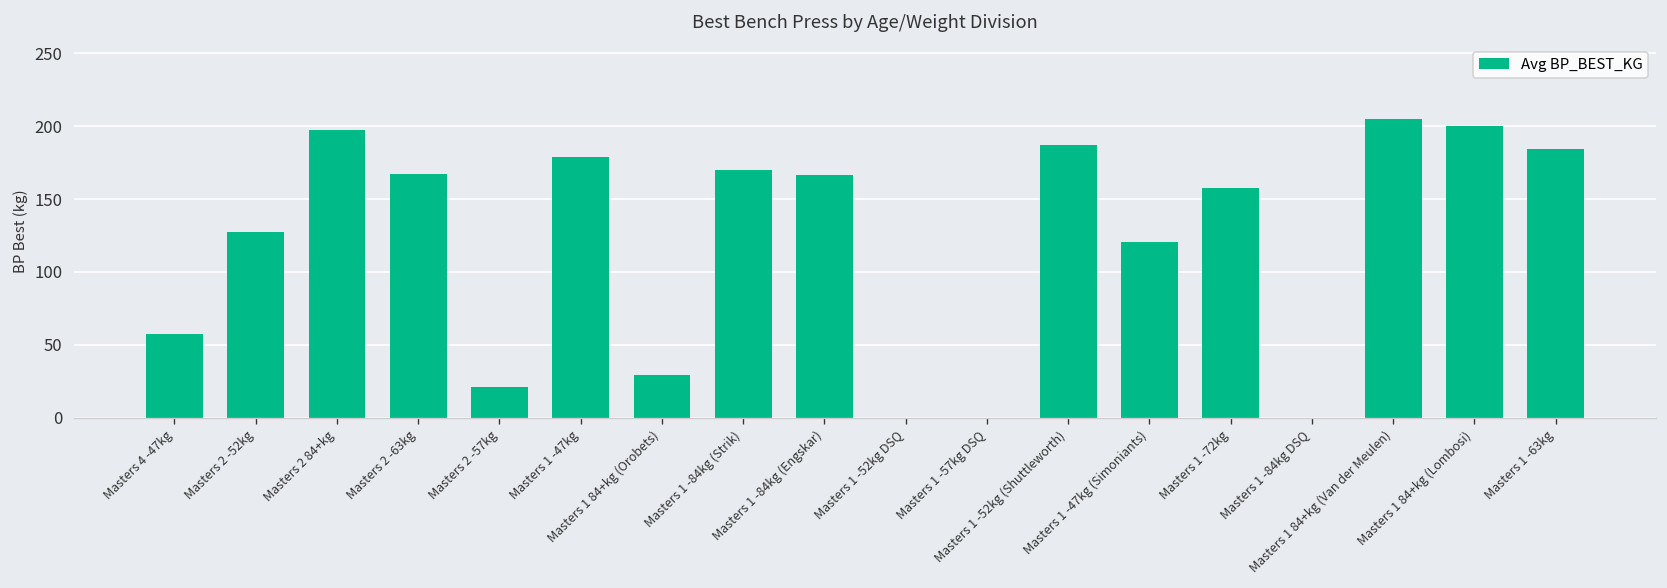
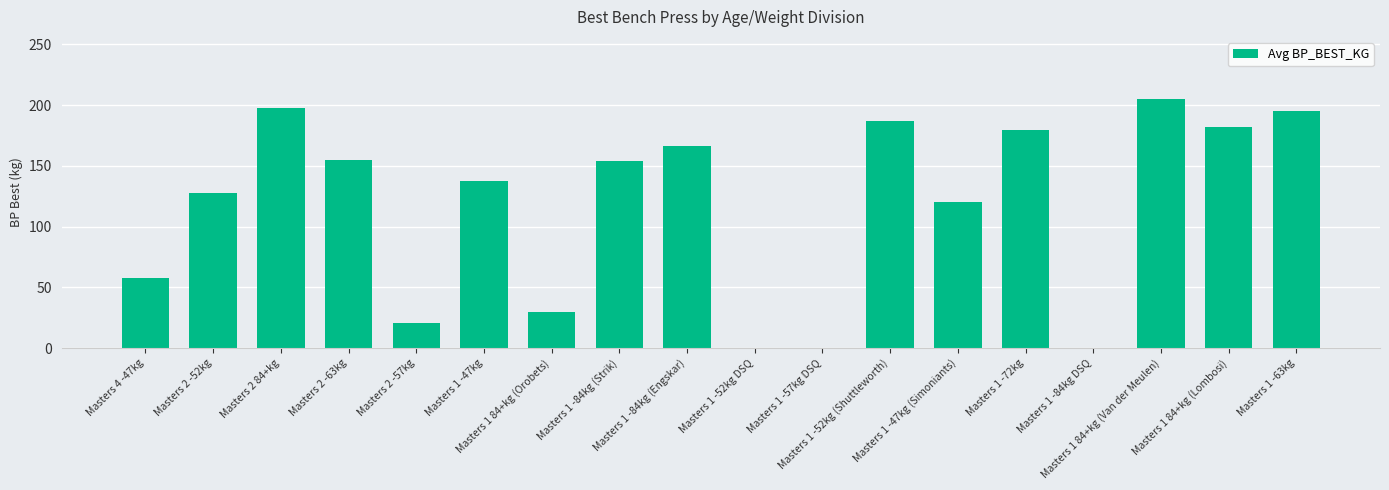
  {
    "Masters 4 -47kg": 58,
    "Masters 2 -52kg": 128,
    "Masters 2 84+kg": 198,
-   "Masters 2 -63kg": 168,
+   "Masters 2 -63kg": 155,
    "Masters 2 -57kg": 21,
-   "Masters 1 -47kg": 179,
+   "Masters 1 -47kg": 138,
    "Masters 1 84+kg (Orobets)": 30,
-   "Masters 1 -84kg (Strik)": 170,
+   "Masters 1 -84kg (Strik)": 154,
    "Masters 1 -84kg (Engskar)": 166,
    "Masters 1 -52kg DSQ": 0,
    "Masters 1 -57kg DSQ": 0,
    "Masters 1 -52kg (Shuttleworth)": 187,
    "Masters 1 -47kg (Simoniants)": 121,
-   "Masters 1 -72kg": 158,
+   "Masters 1 -72kg": 180,
    "Masters 1 -84kg DSQ": 0,
    "Masters 1 84+kg (Van der Meulen)": 205,
-   "Masters 1 84+kg (Lombosi)": 200,
-   "Masters 1 -63kg": 185
+   "Masters 1 84+kg (Lombosi)": 182,
+   "Masters 1 -63kg": 195
  }
